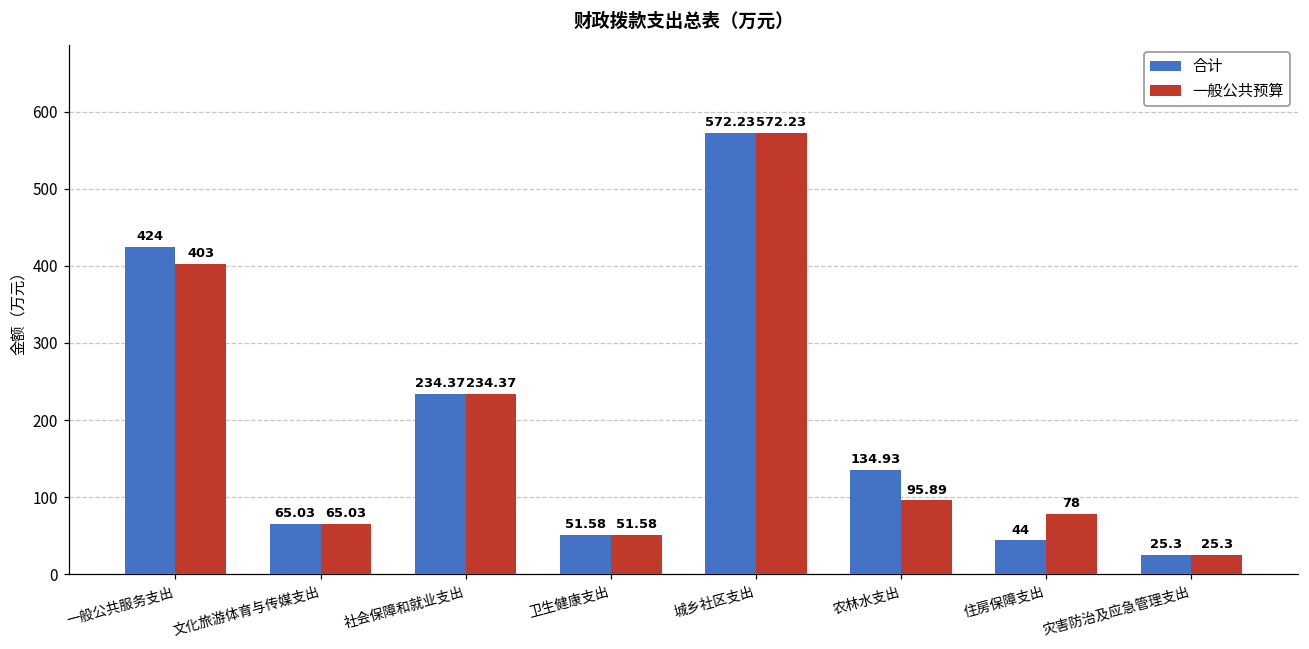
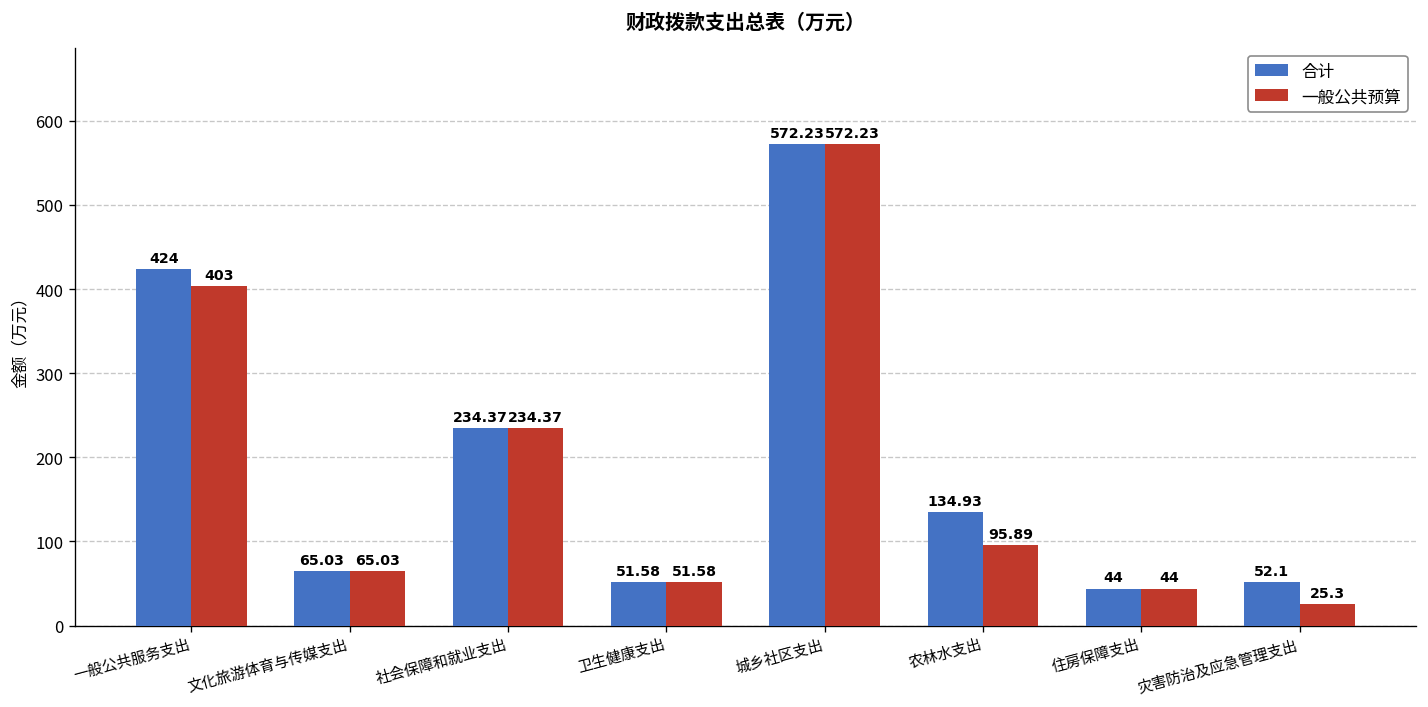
  {
    "合计": {
      "一般公共服务支出": 424,
      "文化旅游体育与传媒支出": 65.03,
      "社会保障和就业支出": 234.37,
      "卫生健康支出": 51.58,
      "城乡社区支出": 572.23,
      "农林水支出": 134.93,
      "住房保障支出": 44,
-     "灾害防治及应急管理支出": 25.3
+     "灾害防治及应急管理支出": 52.1
    },
    "一般公共预算": {
      "一般公共服务支出": 403,
      "文化旅游体育与传媒支出": 65.03,
      "社会保障和就业支出": 234.37,
      "卫生健康支出": 51.58,
      "城乡社区支出": 572.23,
      "农林水支出": 95.89,
-     "住房保障支出": 78,
+     "住房保障支出": 44,
      "灾害防治及应急管理支出": 25.3
    }
  }
